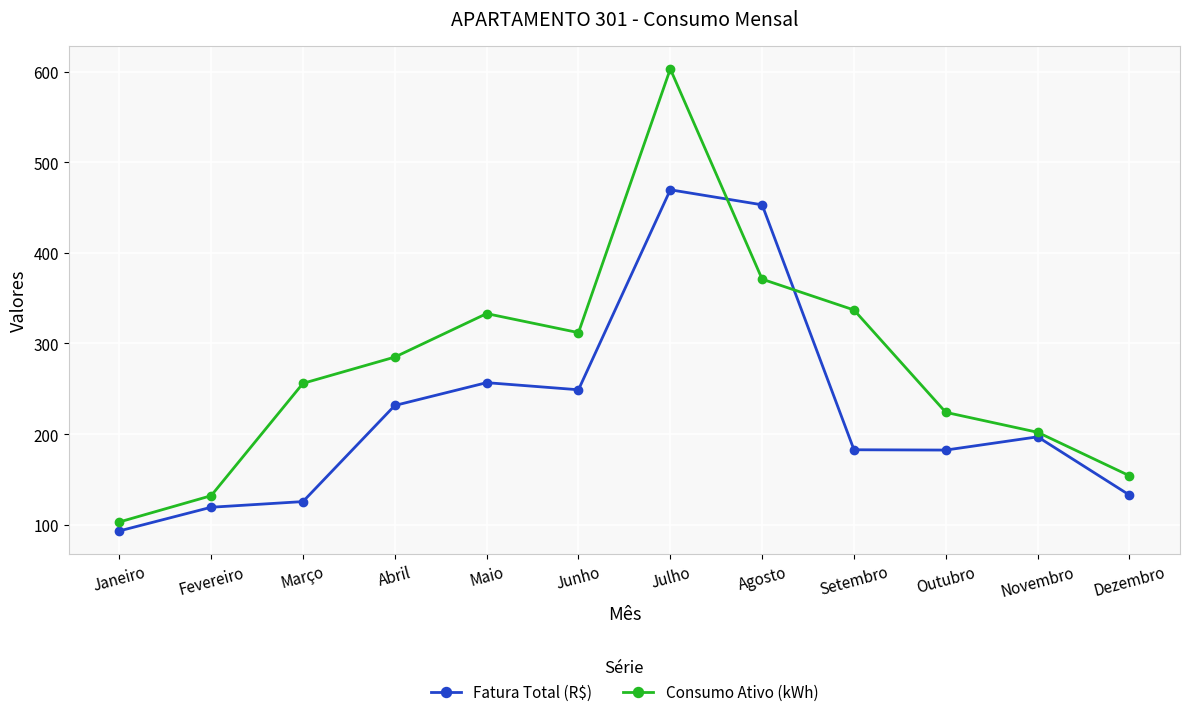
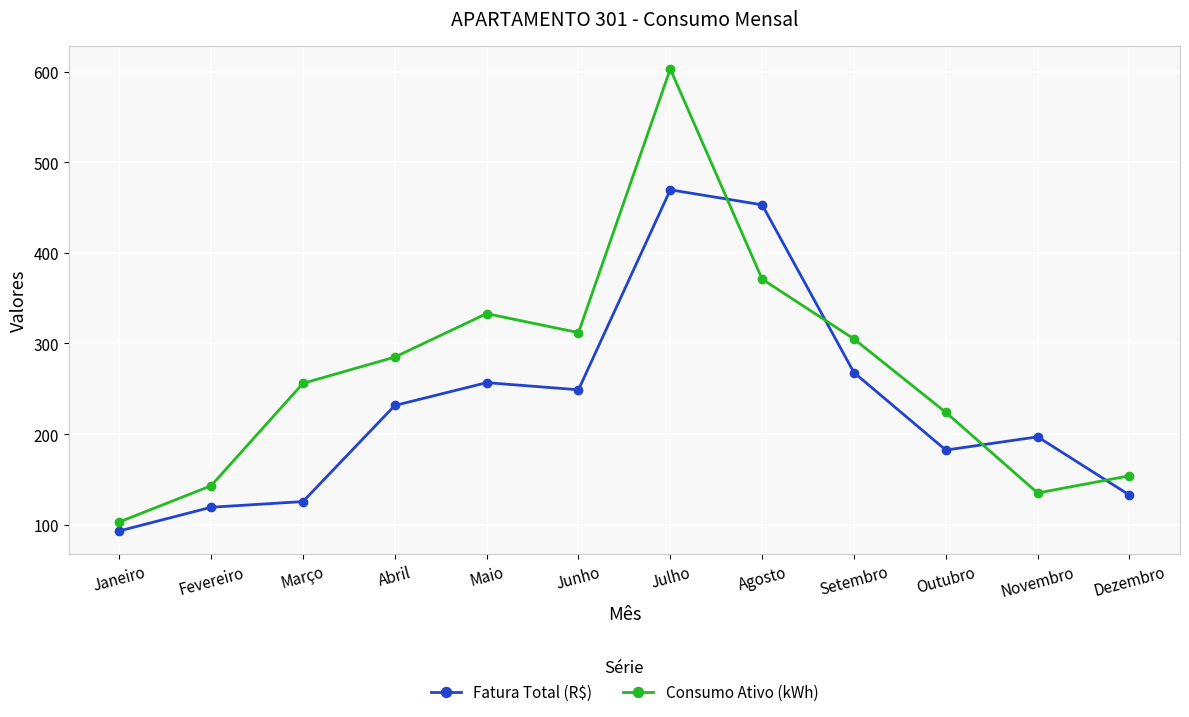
  {
    "Fatura Total (R$)": {
      "Janeiro": 90,
      "Fevereiro": 120,
      "Março": 130,
      "Abril": 230,
      "Maio": 260,
      "Junho": 250,
      "Julho": 470,
      "Agosto": 450,
-     "Setembro": 180,
+     "Setembro": 270,
      "Outubro": 180,
      "Novembro": 200,
      "Dezembro": 130
    },
    "Consumo Ativo (kWh)": {
      "Janeiro": 100,
-     "Fevereiro": 130,
+     "Fevereiro": 140,
      "Março": 260,
      "Abril": 290,
      "Maio": 330,
      "Junho": 310,
      "Julho": 600,
      "Agosto": 370,
-     "Setembro": 340,
+     "Setembro": 310,
      "Outubro": 220,
-     "Novembro": 200,
+     "Novembro": 140,
      "Dezembro": 150
    }
  }
